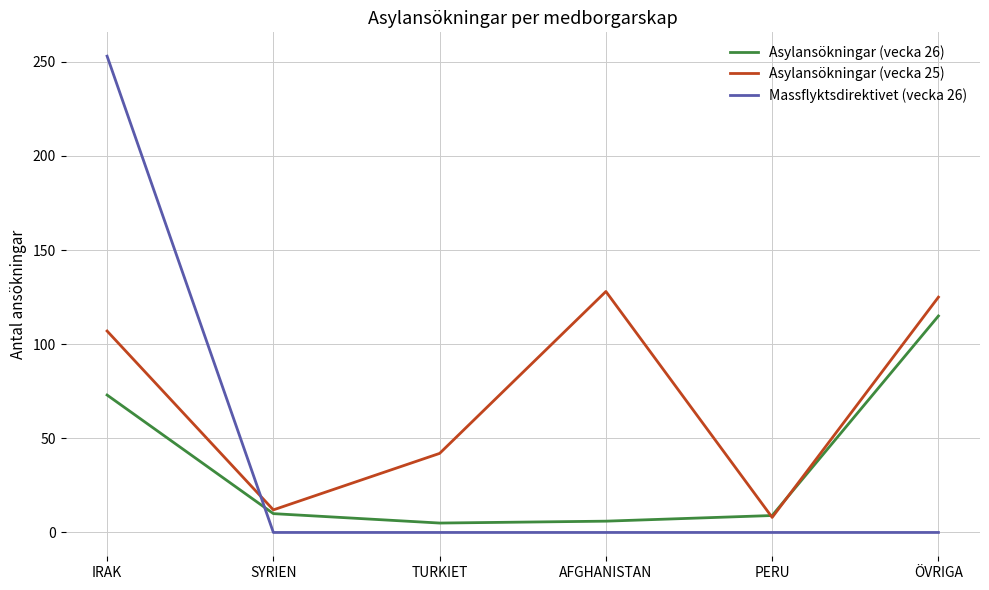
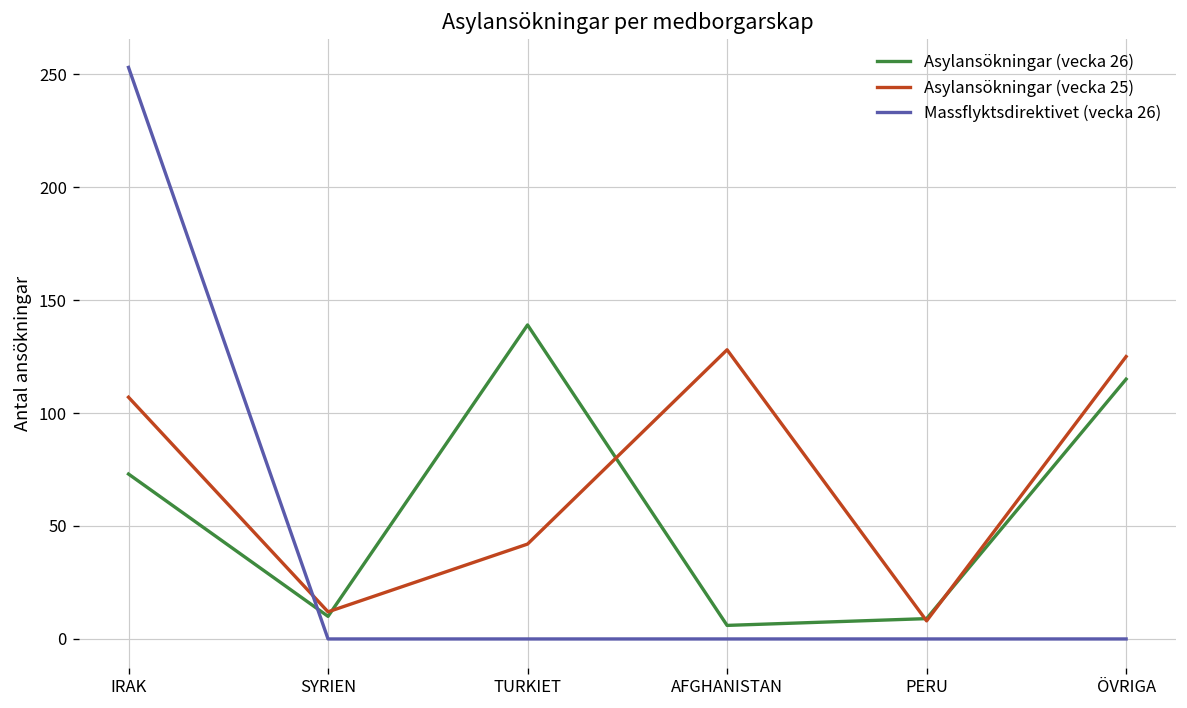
  {
    "Asylansökningar (vecka 26)": {
      "IRAK": 73,
      "SYRIEN": 10,
-     "TURKIET": 5,
+     "TURKIET": 139,
      "AFGHANISTAN": 6,
      "ÖVRIGA": 115
    },
    "Asylansökningar (vecka 25)": {
      "IRAK": 107,
      "SYRIEN": 12,
      "TURKIET": 42,
      "AFGHANISTAN": 128,
      "ÖVRIGA": 125
    },
    "Massflyktsdirektivet (vecka 26)": {
      "IRAK": 253,
      "SYRIEN": 0,
      "TURKIET": 0,
      "AFGHANISTAN": 0,
      "PERU": 0,
      "ÖVRIGA": 0
    }
  }
